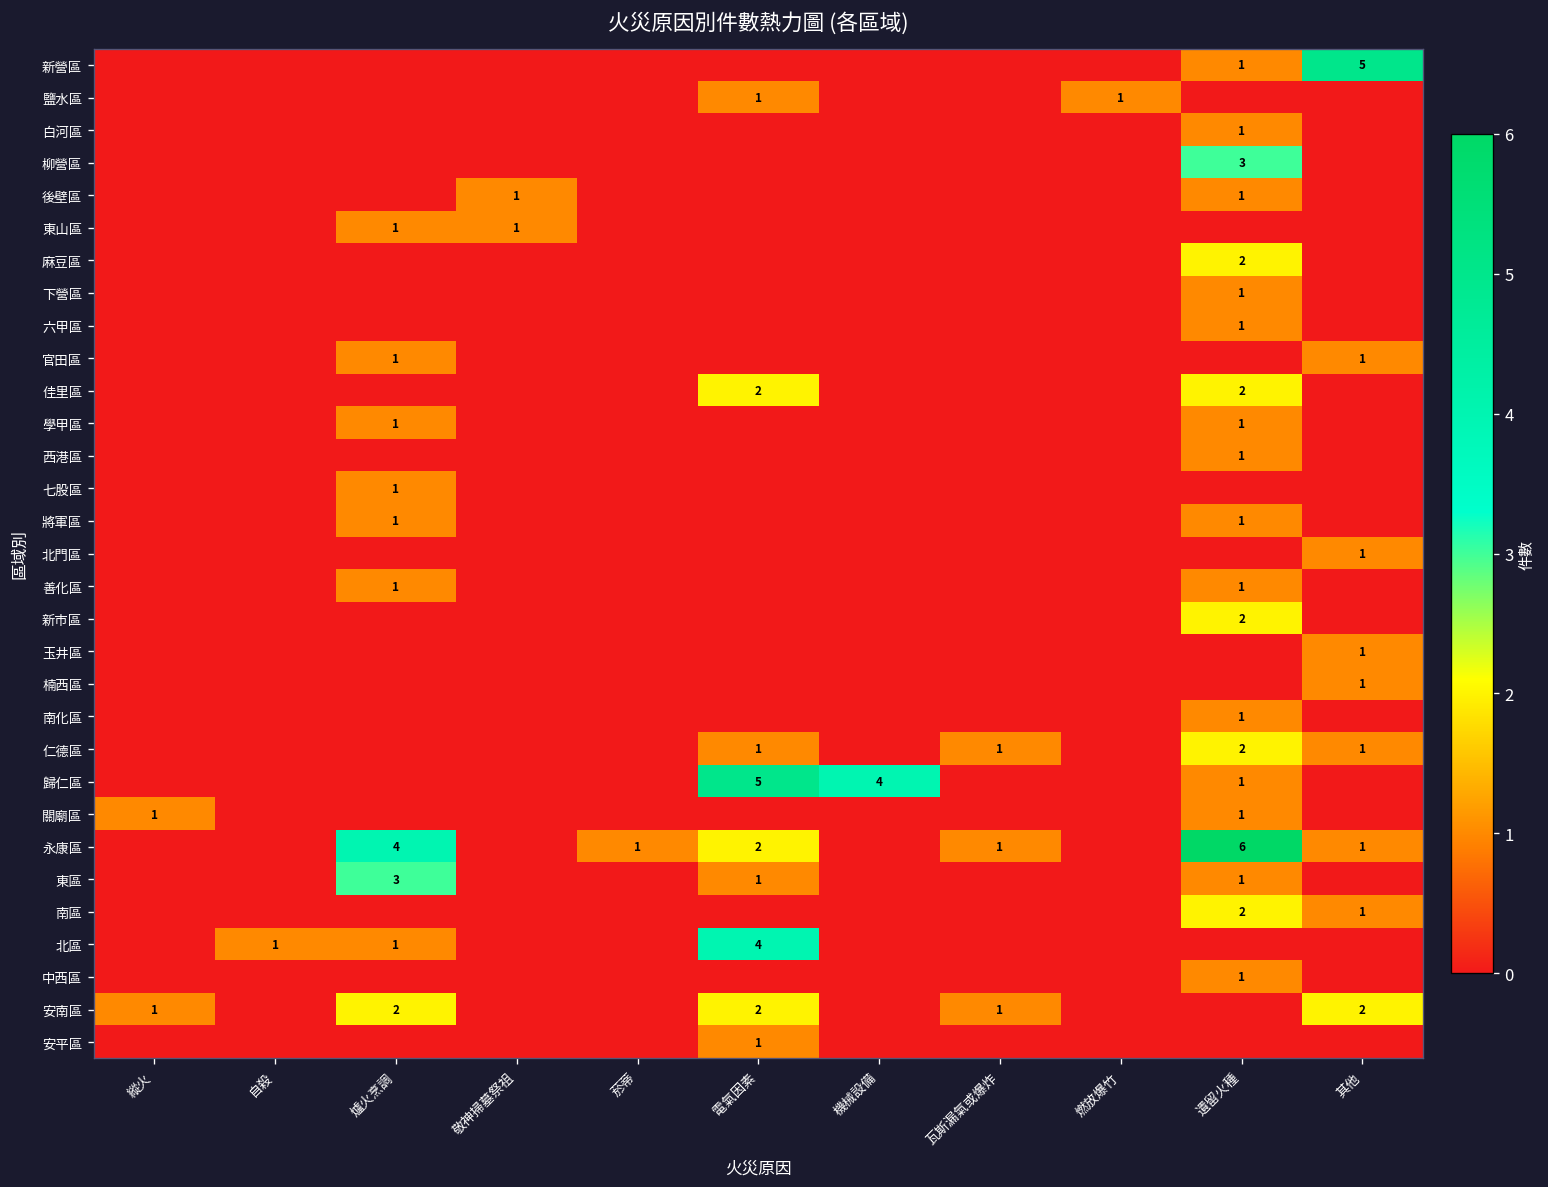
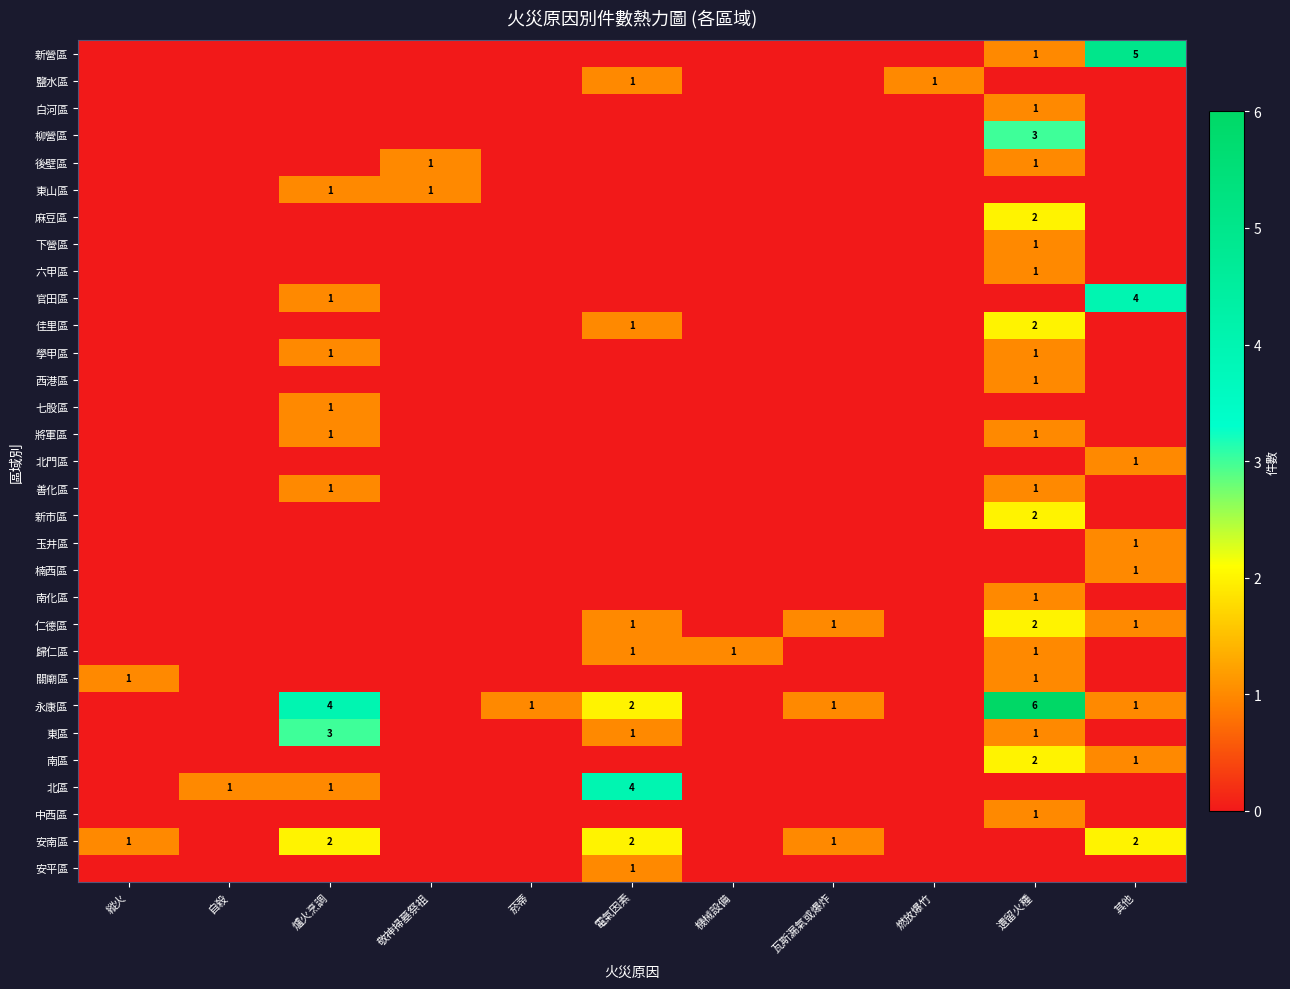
  {
    "新營區": {
      "遺留火種": 1,
      "其他": 5
    },
    "鹽水區": {
      "電氣因素": 1,
      "燃放爆竹": 1
    },
    "白河區": {
      "遺留火種": 1
    },
    "柳營區": {
      "遺留火種": 3
    },
    "後壁區": {
      "敬神掃墓祭祖": 1,
      "遺留火種": 1
    },
    "東山區": {
      "爐火烹調": 1,
      "敬神掃墓祭祖": 1
    },
    "麻豆區": {
      "遺留火種": 2
    },
    "下營區": {
      "遺留火種": 1
    },
    "六甲區": {
      "遺留火種": 1
    },
    "官田區": {
      "爐火烹調": 1,
-     "其他": 1
+     "其他": 4
    },
    "佳里區": {
-     "電氣因素": 2,
+     "電氣因素": 1,
      "遺留火種": 2
    },
    "學甲區": {
      "爐火烹調": 1,
      "遺留火種": 1
    },
    "西港區": {
      "遺留火種": 1
    },
    "七股區": {
      "爐火烹調": 1
    },
    "將軍區": {
      "爐火烹調": 1,
      "遺留火種": 1
    },
    "北門區": {
      "其他": 1
    },
    "善化區": {
      "爐火烹調": 1,
      "遺留火種": 1
    },
    "新市區": {
      "遺留火種": 2
    },
    "玉井區": {
      "其他": 1
    },
    "楠西區": {
      "其他": 1
    },
    "南化區": {
      "遺留火種": 1
    },
    "仁德區": {
      "電氣因素": 1,
      "瓦斯漏氣或爆炸": 1,
      "遺留火種": 2,
      "其他": 1
    },
    "歸仁區": {
-     "電氣因素": 5,
-     "機械設備": 4,
+     "電氣因素": 1,
+     "機械設備": 1,
      "遺留火種": 1
    },
    "關廟區": {
      "縱火": 1,
      "遺留火種": 1
    },
    "永康區": {
      "爐火烹調": 4,
      "菸蒂": 1,
      "電氣因素": 2,
      "瓦斯漏氣或爆炸": 1,
      "遺留火種": 6,
      "其他": 1
    },
    "東區": {
      "爐火烹調": 3,
      "電氣因素": 1,
      "遺留火種": 1
    },
    "南區": {
      "遺留火種": 2,
      "其他": 1
    },
    "北區": {
      "自殺": 1,
      "爐火烹調": 1,
      "電氣因素": 4
    },
    "中西區": {
      "遺留火種": 1
    },
    "安南區": {
      "縱火": 1,
      "爐火烹調": 2,
      "電氣因素": 2,
      "瓦斯漏氣或爆炸": 1,
      "其他": 2
    },
    "安平區": {
      "電氣因素": 1
    }
  }
